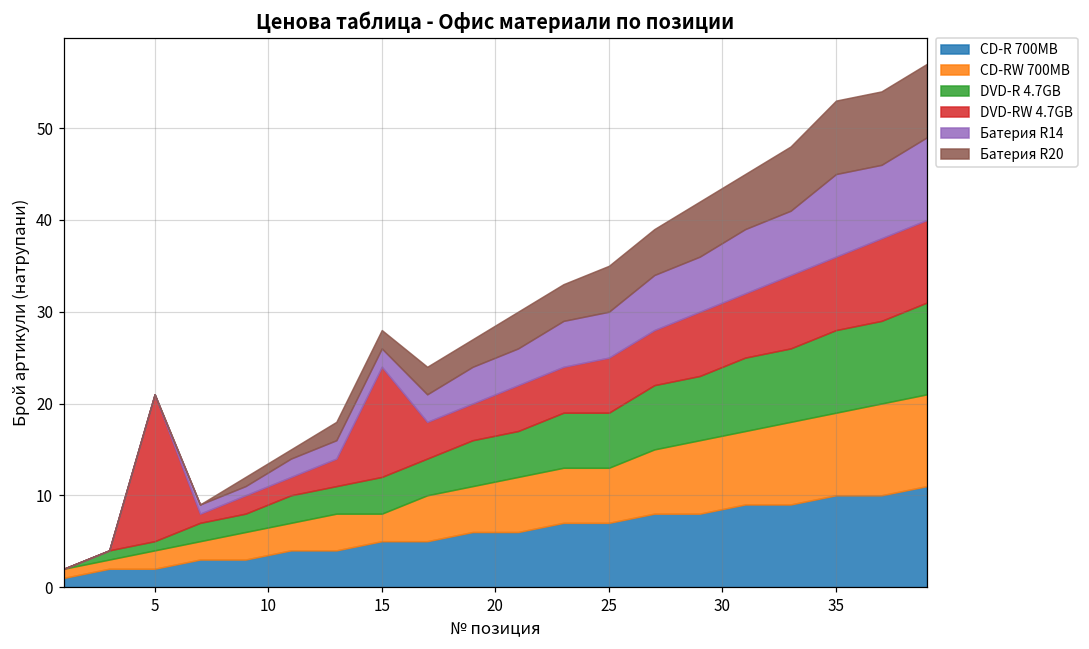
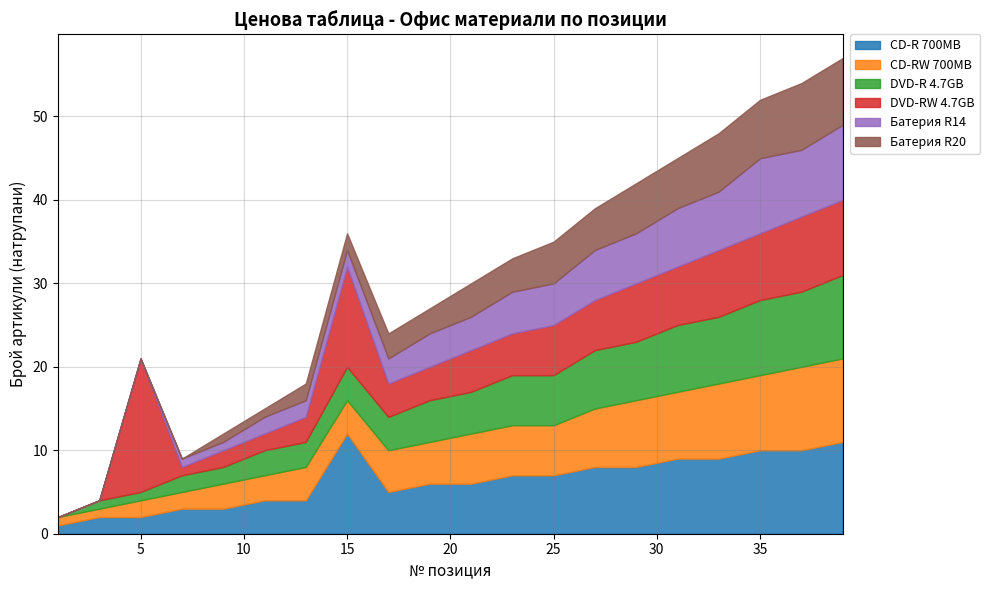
  {
    "CD-R 700MB": {
      "5": 2,
-     "15": 5,
+     "15": 12,
      "25": 7,
      "35": 10
    },
    "CD-RW 700MB": {
      "5": 2,
-     "15": 3,
+     "15": 4,
      "25": 6,
      "35": 9
    },
    "DVD-R 4.7GB": {
      "5": 1,
      "15": 4,
      "25": 6,
      "35": 9
    },
    "DVD-RW 4.7GB": {
      "15": 12,
      "25": 6,
      "35": 8
    },
    "Батерия R14": {
      "15": 2,
      "25": 5,
      "35": 9
    },
    "Батерия R20": {
      "15": 2,
      "25": 5,
-     "35": 8
+     "35": 7
    }
  }
